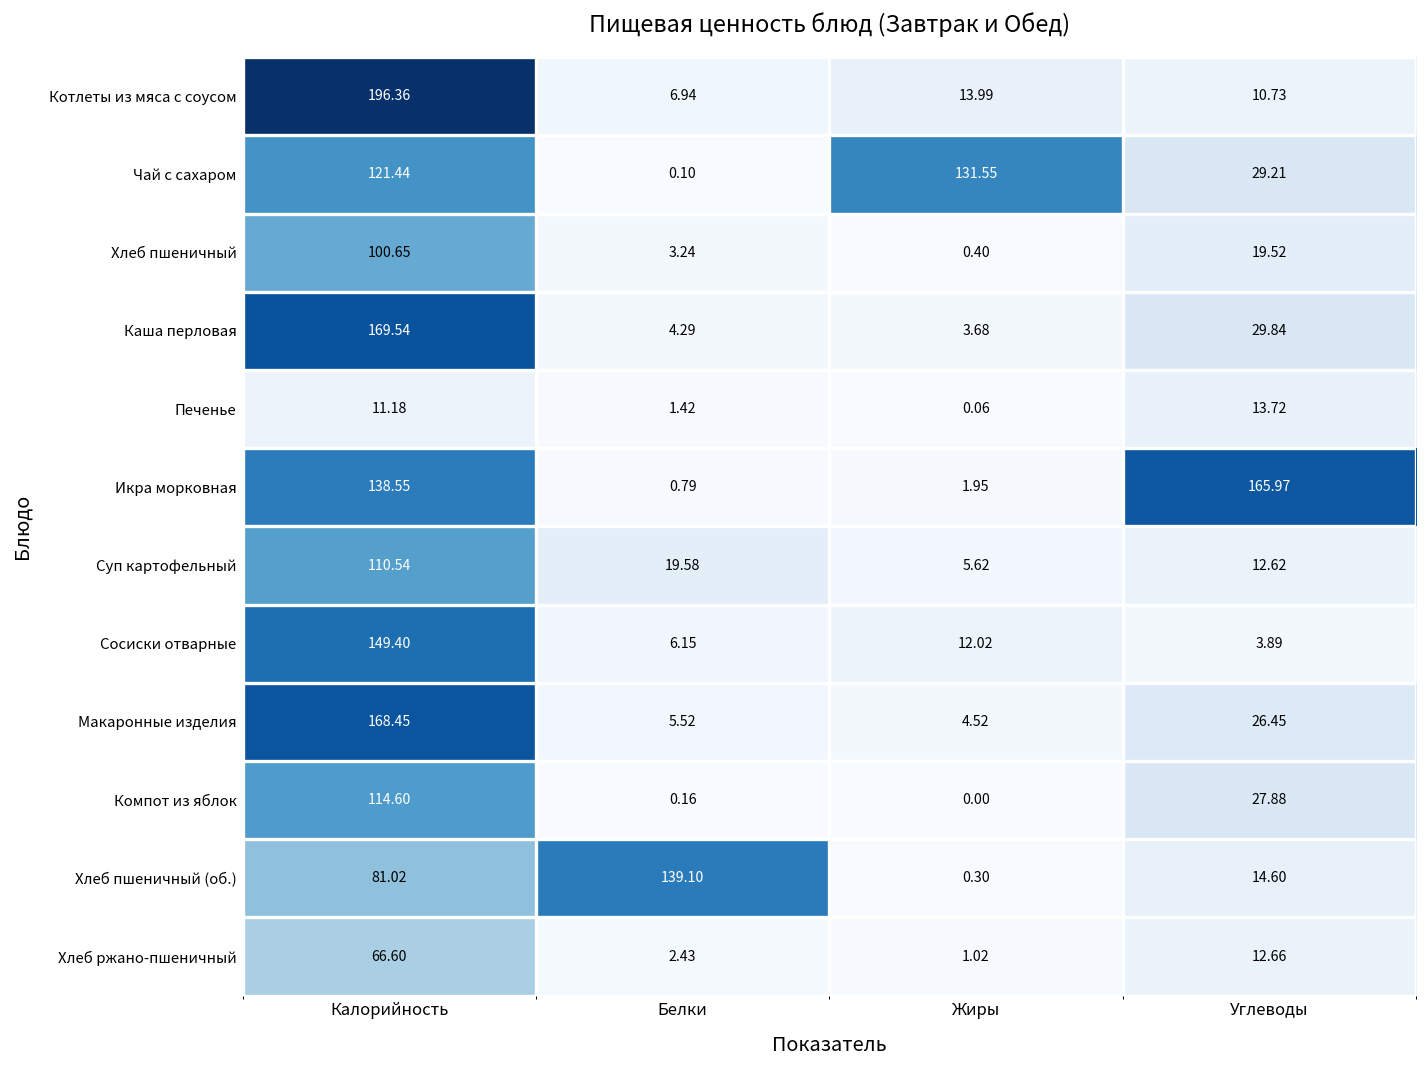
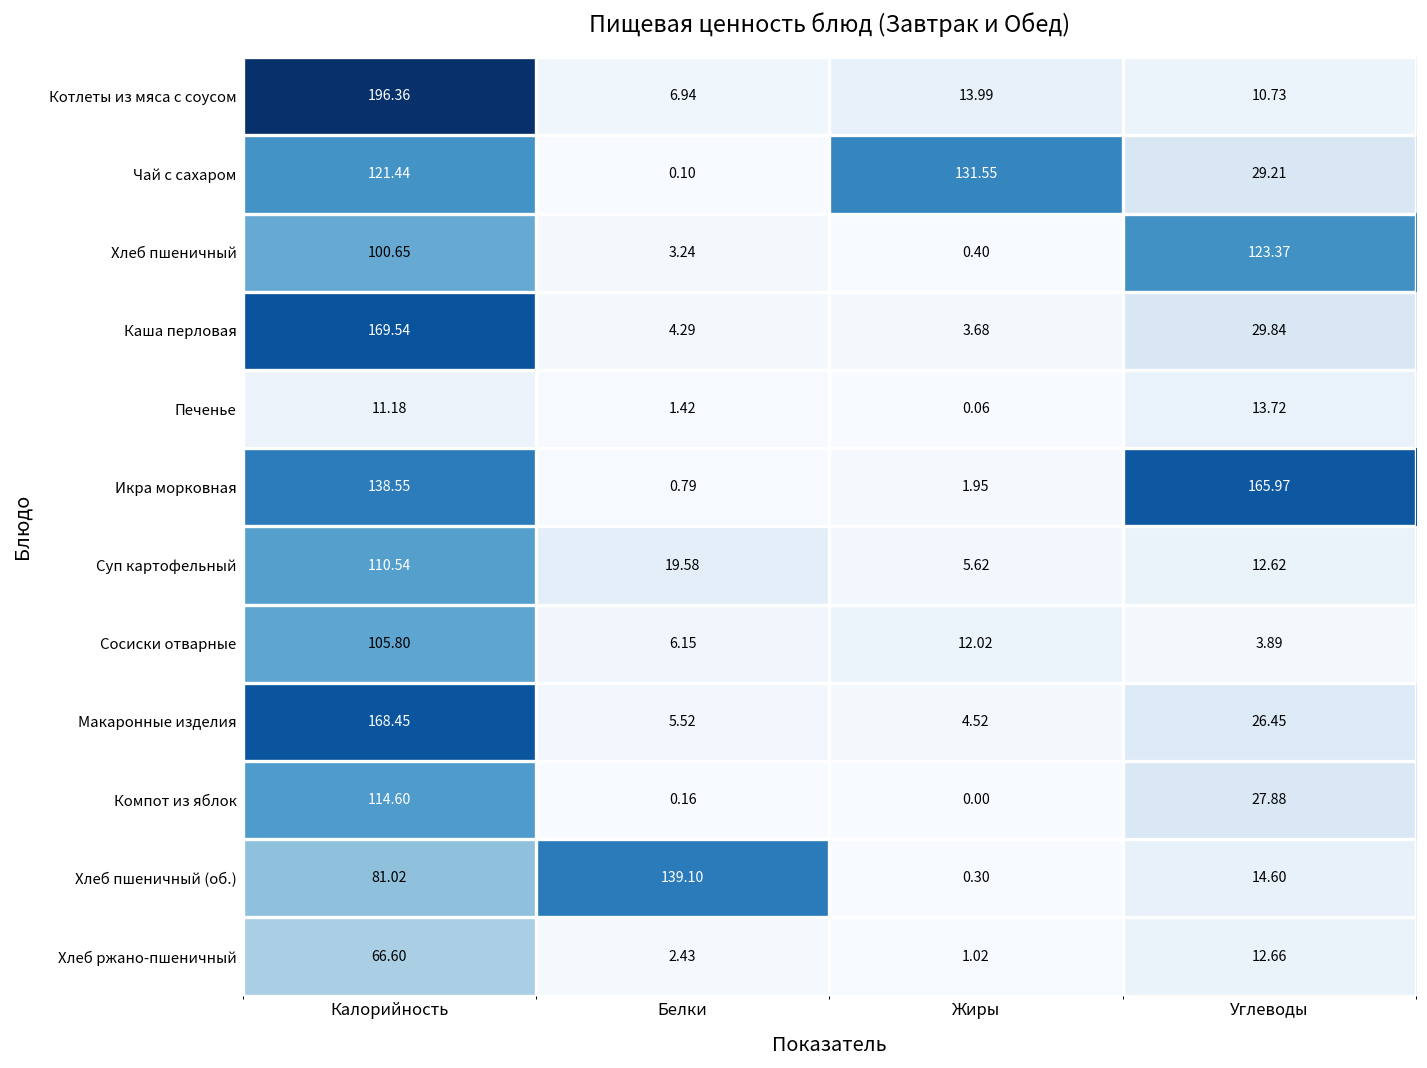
  {
    "Котлеты из мяса с соусом": {
      "Калорийность": 196.36,
      "Белки": 6.94,
      "Жиры": 13.99,
      "Углеводы": 10.73
    },
    "Чай с сахаром": {
      "Калорийность": 121.44,
      "Белки": 0.10,
      "Жиры": 131.55,
      "Углеводы": 29.21
    },
    "Хлеб пшеничный": {
      "Калорийность": 100.65,
      "Белки": 3.24,
      "Жиры": 0.40,
-     "Углеводы": 19.52
+     "Углеводы": 123.37
    },
    "Каша перловая": {
      "Калорийность": 169.54,
      "Белки": 4.29,
      "Жиры": 3.68,
      "Углеводы": 29.84
    },
    "Печенье": {
      "Калорийность": 11.18,
      "Белки": 1.42,
      "Жиры": 0.06,
      "Углеводы": 13.72
    },
    "Икра морковная": {
      "Калорийность": 138.55,
      "Белки": 0.79,
      "Жиры": 1.95,
      "Углеводы": 165.97
    },
    "Суп картофельный": {
      "Калорийность": 110.54,
      "Белки": 19.58,
      "Жиры": 5.62,
      "Углеводы": 12.62
    },
    "Сосиски отварные": {
-     "Калорийность": 149.40,
+     "Калорийность": 105.80,
      "Белки": 6.15,
      "Жиры": 12.02,
      "Углеводы": 3.89
    },
    "Макаронные изделия": {
      "Калорийность": 168.45,
      "Белки": 5.52,
      "Жиры": 4.52,
      "Углеводы": 26.45
    },
    "Компот из яблок": {
      "Калорийность": 114.60,
      "Белки": 0.16,
      "Жиры": 0.00,
      "Углеводы": 27.88
    },
    "Хлеб пшеничный (об.)": {
      "Калорийность": 81.02,
      "Белки": 139.10,
      "Жиры": 0.30,
      "Углеводы": 14.60
    },
    "Хлеб ржано-пшеничный": {
      "Калорийность": 66.60,
      "Белки": 2.43,
      "Жиры": 1.02,
      "Углеводы": 12.66
    }
  }
